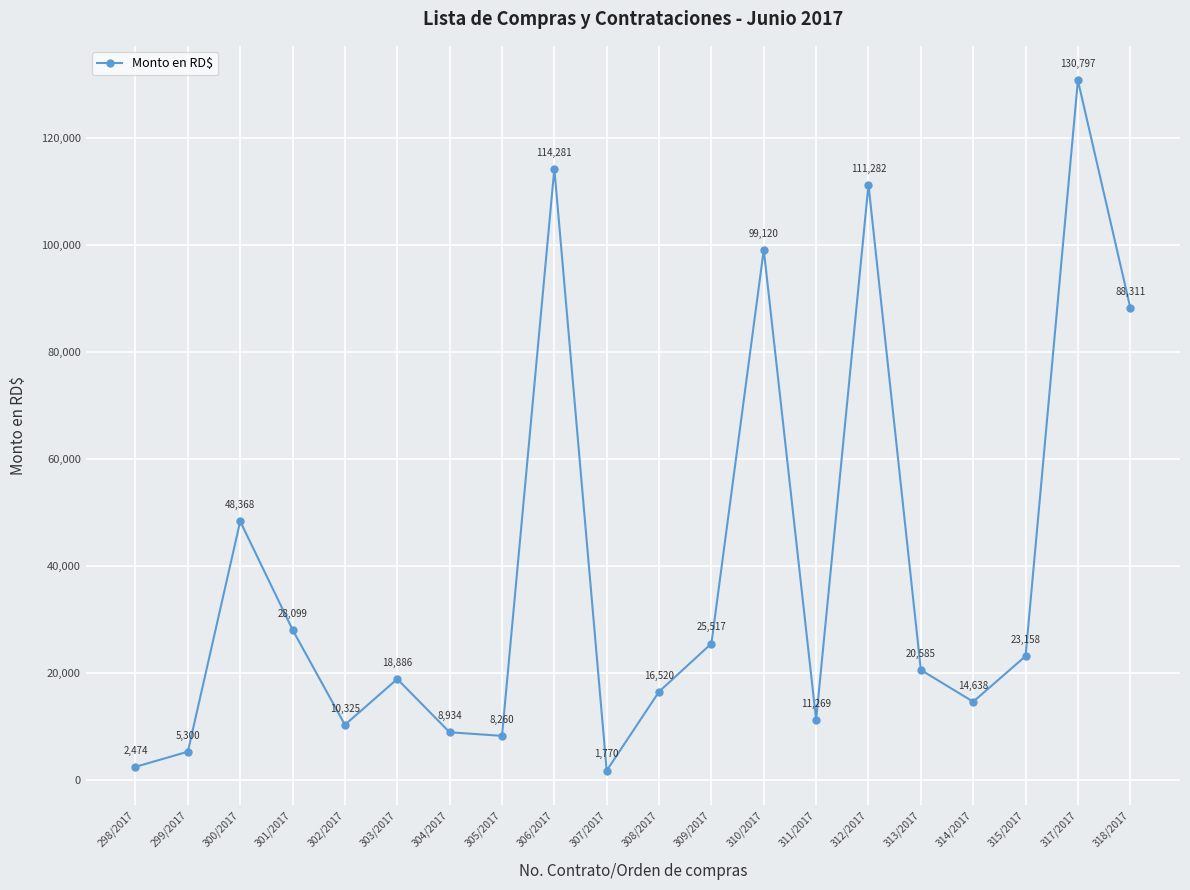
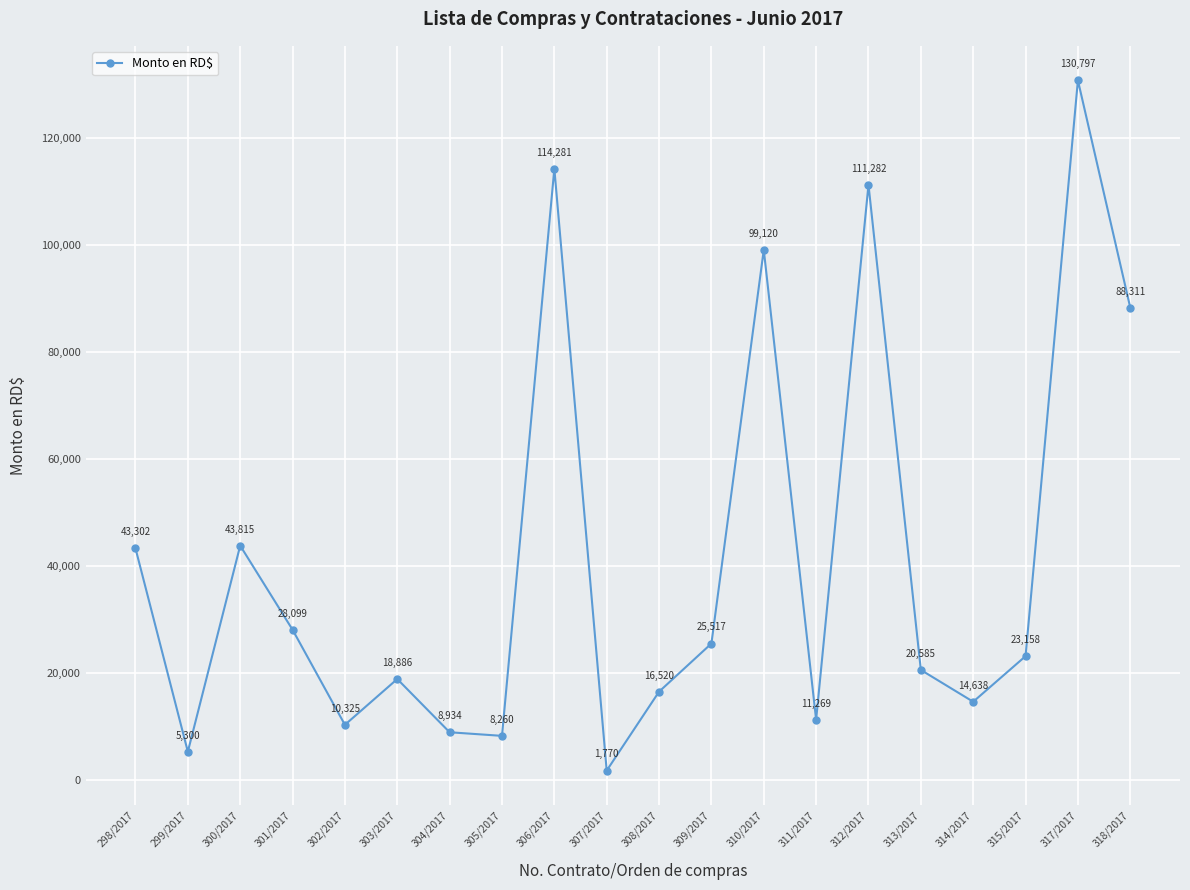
  {
-   "298/2017": "2,474",
+   "298/2017": "43,302",
    "299/2017": "5,300",
-   "300/2017": "48,368",
+   "300/2017": "43,815",
    "301/2017": "28,099",
    "302/2017": "10,325",
    "303/2017": "18,886",
    "304/2017": "8,934",
    "305/2017": "8,260",
    "306/2017": "114,281",
    "307/2017": "1,770",
    "308/2017": "16,520",
    "309/2017": "25,517",
    "310/2017": "99,120",
    "311/2017": "11,269",
    "312/2017": "111,282",
    "313/2017": "20,585",
    "314/2017": "14,638",
    "315/2017": "23,158",
    "317/2017": "130,797",
    "318/2017": "88,311"
  }
